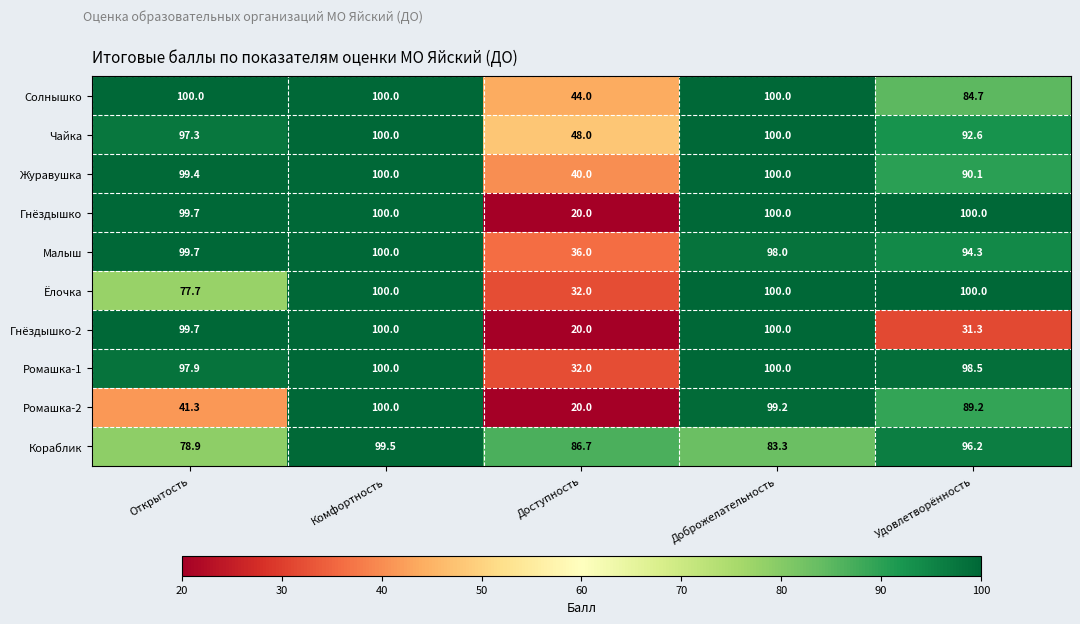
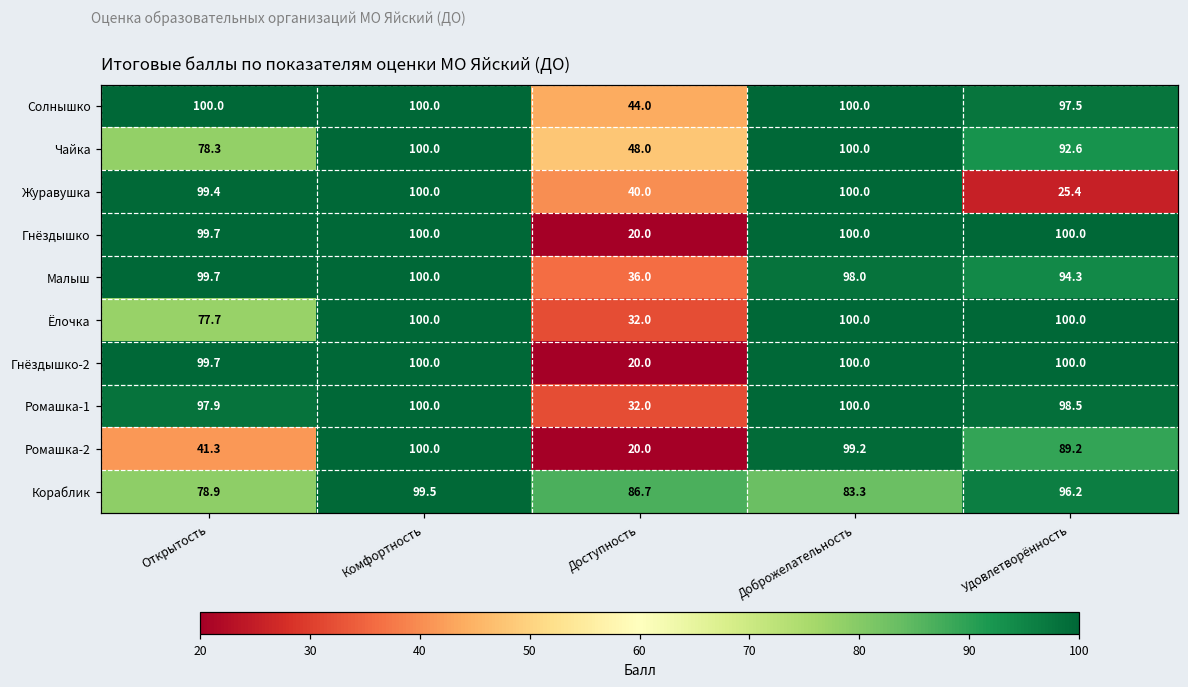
  {
    "Солнышко": {
      "Открытость": 100.0,
      "Комфортность": 100.0,
      "Доступность": 44.0,
      "Доброжелательность": 100.0,
-     "Удовлетворённость": 84.7
+     "Удовлетворённость": 97.5
    },
    "Чайка": {
-     "Открытость": 97.3,
+     "Открытость": 78.3,
      "Комфортность": 100.0,
      "Доступность": 48.0,
      "Доброжелательность": 100.0,
      "Удовлетворённость": 92.6
    },
    "Журавушка": {
      "Открытость": 99.4,
      "Комфортность": 100.0,
      "Доступность": 40.0,
      "Доброжелательность": 100.0,
-     "Удовлетворённость": 90.1
+     "Удовлетворённость": 25.4
    },
    "Гнёздышко": {
      "Открытость": 99.7,
      "Комфортность": 100.0,
      "Доступность": 20.0,
      "Доброжелательность": 100.0,
      "Удовлетворённость": 100.0
    },
    "Малыш": {
      "Открытость": 99.7,
      "Комфортность": 100.0,
      "Доступность": 36.0,
      "Доброжелательность": 98.0,
      "Удовлетворённость": 94.3
    },
    "Ёлочка": {
      "Открытость": 77.7,
      "Комфортность": 100.0,
      "Доступность": 32.0,
      "Доброжелательность": 100.0,
      "Удовлетворённость": 100.0
    },
    "Гнёздышко-2": {
      "Открытость": 99.7,
      "Комфортность": 100.0,
      "Доступность": 20.0,
      "Доброжелательность": 100.0,
-     "Удовлетворённость": 31.3
+     "Удовлетворённость": 100.0
    },
    "Ромашка-1": {
      "Открытость": 97.9,
      "Комфортность": 100.0,
      "Доступность": 32.0,
      "Доброжелательность": 100.0,
      "Удовлетворённость": 98.5
    },
    "Ромашка-2": {
      "Открытость": 41.3,
      "Комфортность": 100.0,
      "Доступность": 20.0,
      "Доброжелательность": 99.2,
      "Удовлетворённость": 89.2
    },
    "Кораблик": {
      "Открытость": 78.9,
      "Комфортность": 99.5,
      "Доступность": 86.7,
      "Доброжелательность": 83.3,
      "Удовлетворённость": 96.2
    }
  }
